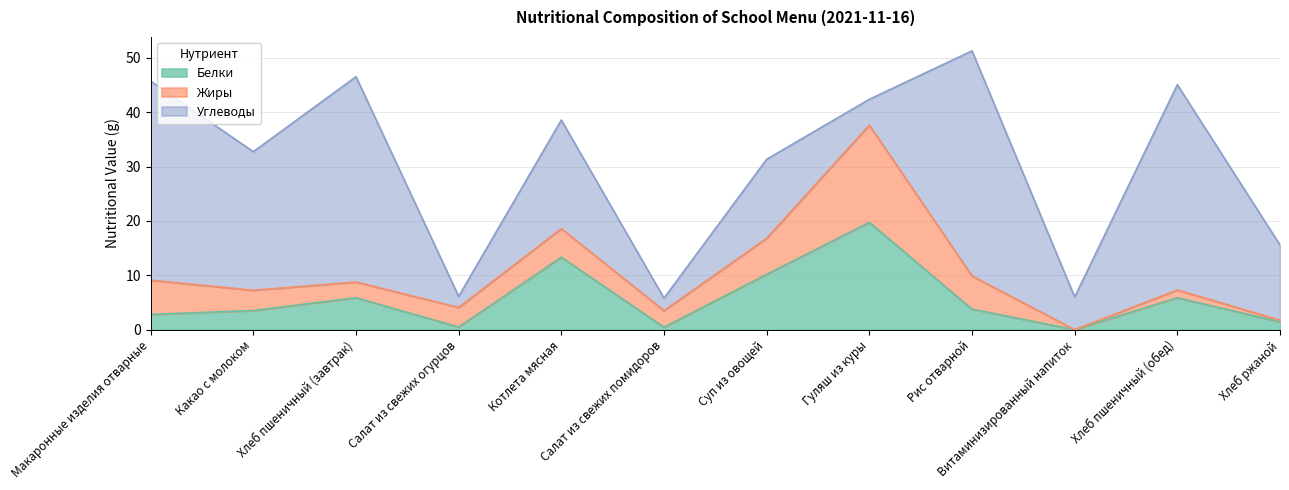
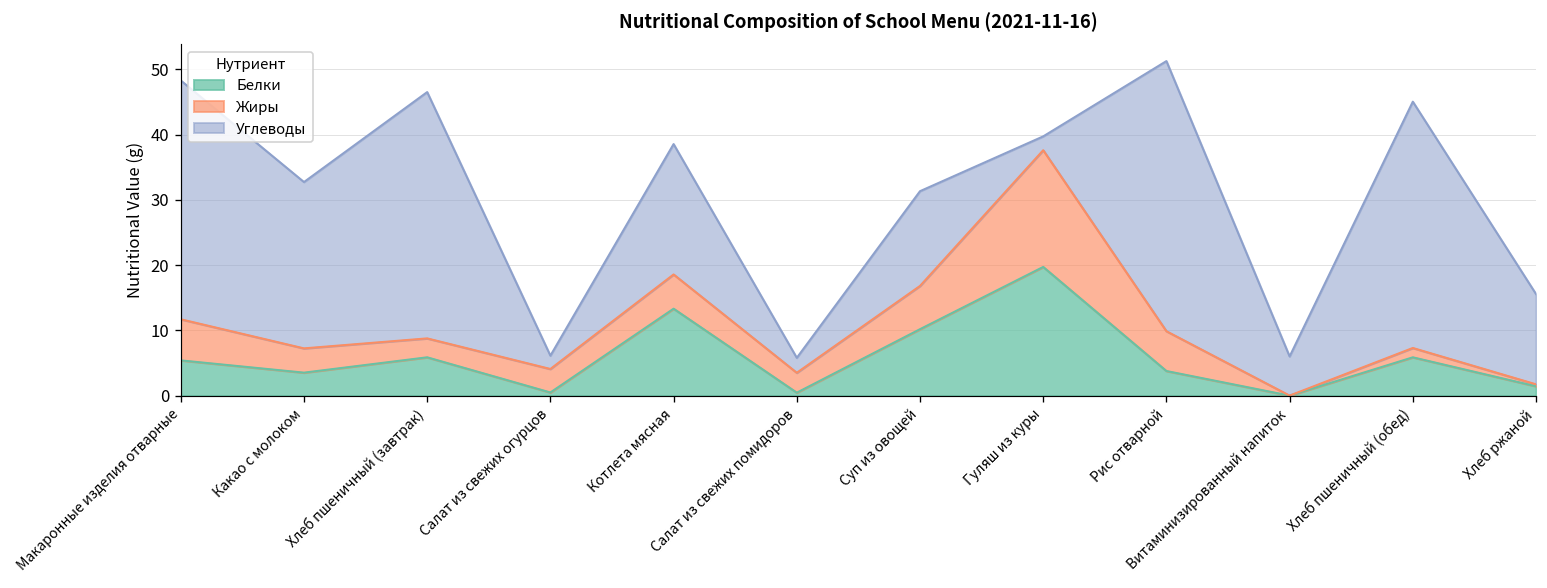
  {
    "Белки": {
-     "Макаронные изделия отварные": 3,
+     "Макаронные изделия отварные": 5,
      "Какао с молоком": 4,
      "Хлеб пшеничный (завтрак)": 6,
      "Салат из свежих огурцов": 0,
      "Котлета мясная": 13,
      "Салат из свежих помидоров": 0,
      "Суп из овощей": 10,
      "Гуляш из куры": 20,
      "Рис отварной": 4,
      "Хлеб пшеничный (обед)": 6
    },
    "Жиры": {
      "Макаронные изделия отварные": 6,
      "Какао с молоком": 4,
      "Хлеб пшеничный (завтрак)": 3,
      "Салат из свежих огурцов": 4,
      "Котлета мясная": 5,
      "Салат из свежих помидоров": 3,
      "Суп из овощей": 7,
      "Гуляш из куры": 18,
      "Рис отварной": 6,
      "Хлеб пшеничный (обед)": 1
    },
    "Углеводы": {
      "Макаронные изделия отварные": 37,
      "Какао с молоком": 25,
      "Хлеб пшеничный (завтрак)": 38,
      "Салат из свежих огурцов": 2,
      "Котлета мясная": 20,
      "Салат из свежих помидоров": 2,
      "Суп из овощей": 15,
-     "Гуляш из куры": 5,
+     "Гуляш из куры": 2,
      "Рис отварной": 41,
      "Витаминизированный напиток": 6,
      "Хлеб пшеничный (обед)": 38,
      "Хлеб ржаной": 14
    }
  }
